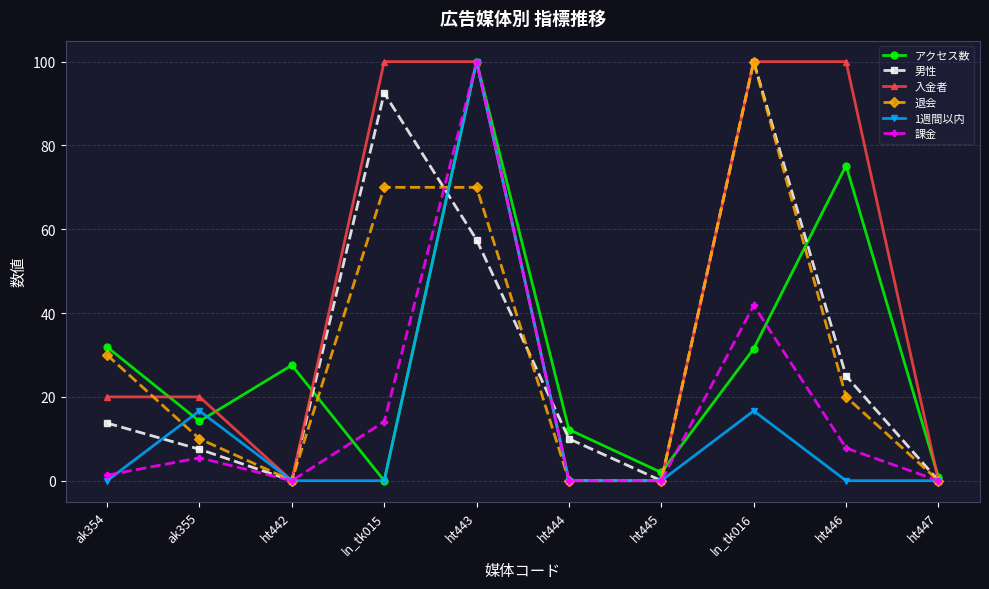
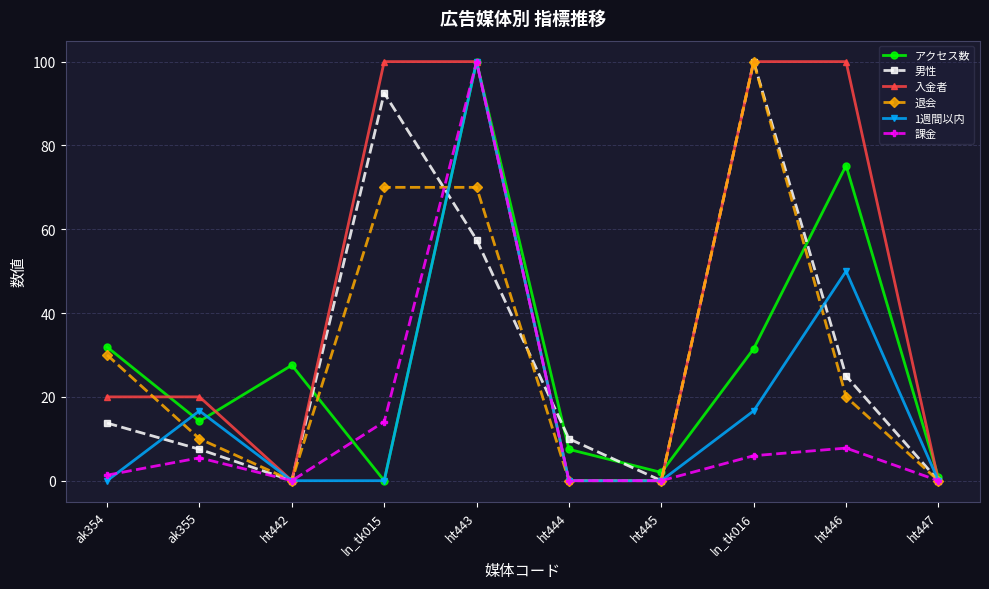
  {
    "アクセス数": {
      "ak354": 32,
      "ak355": 14,
      "ht442": 28,
-     "ht444": 12,
+     "ht444": 7,
      "ht445": 2,
      "ln_tk016": 31,
      "ht446": 75,
      "ht447": 1
    },
    "男性": {
      "ak354": 14,
      "ak355": 8,
      "ln_tk015": 93,
      "ht443": 57,
      "ht444": 10,
      "ht446": 25
    },
    "入金者": {
      "ak354": 20,
      "ak355": 20,
      "ln_tk015": 100,
      "ht446": 100
    },
    "退会": {
      "ak354": 30,
      "ak355": 10,
      "ln_tk015": 70,
      "ht443": 70,
      "ht446": 20
    },
    "1週間以内": {
      "ak354": 0,
      "ak355": 17,
      "ln_tk016": 17,
-     "ht446": 0
+     "ht446": 50
    },
    "課金": {
      "ak354": 1,
      "ak355": 5,
      "ln_tk015": 14,
-     "ln_tk016": 42,
+     "ln_tk016": 6,
      "ht446": 8
    }
  }
